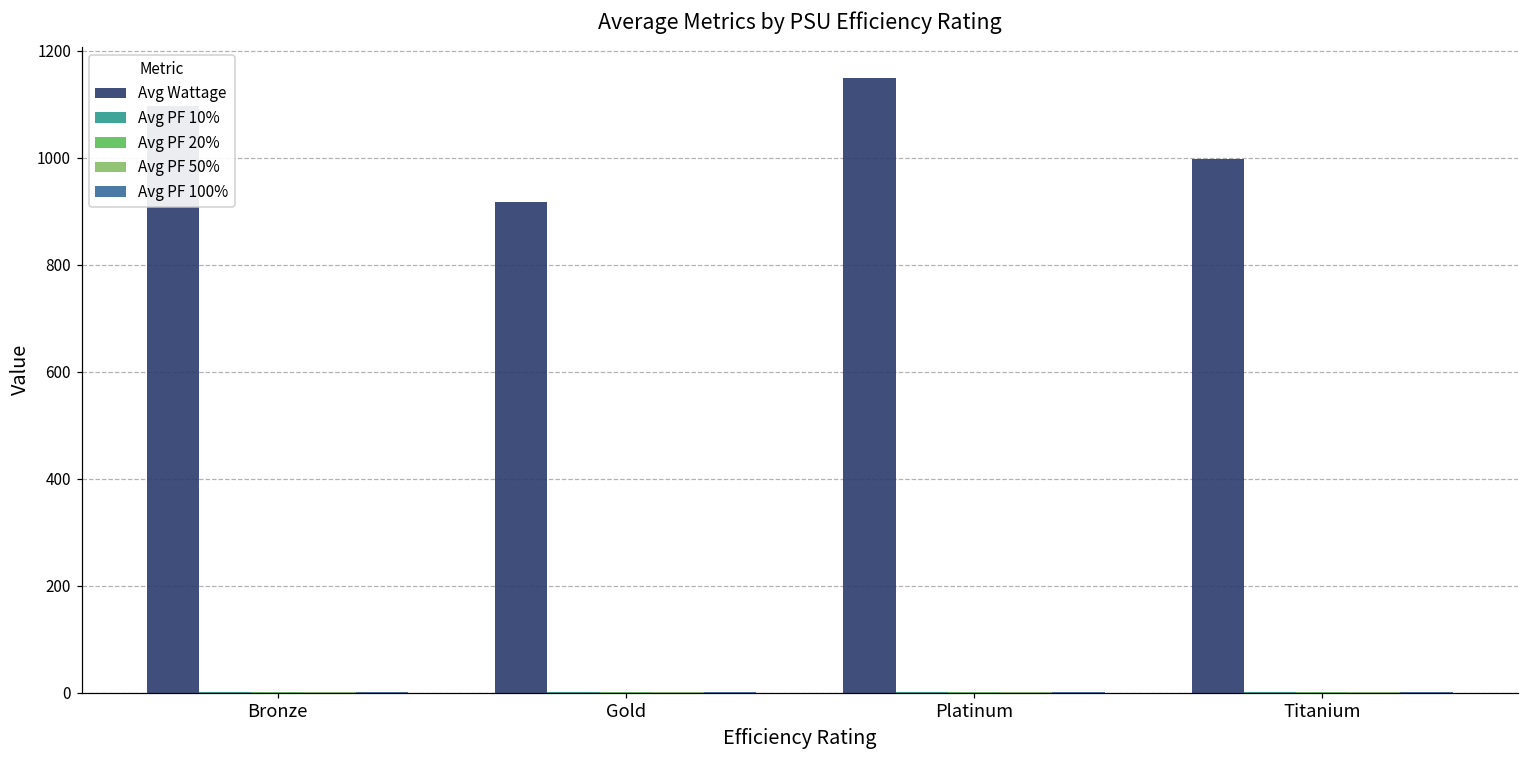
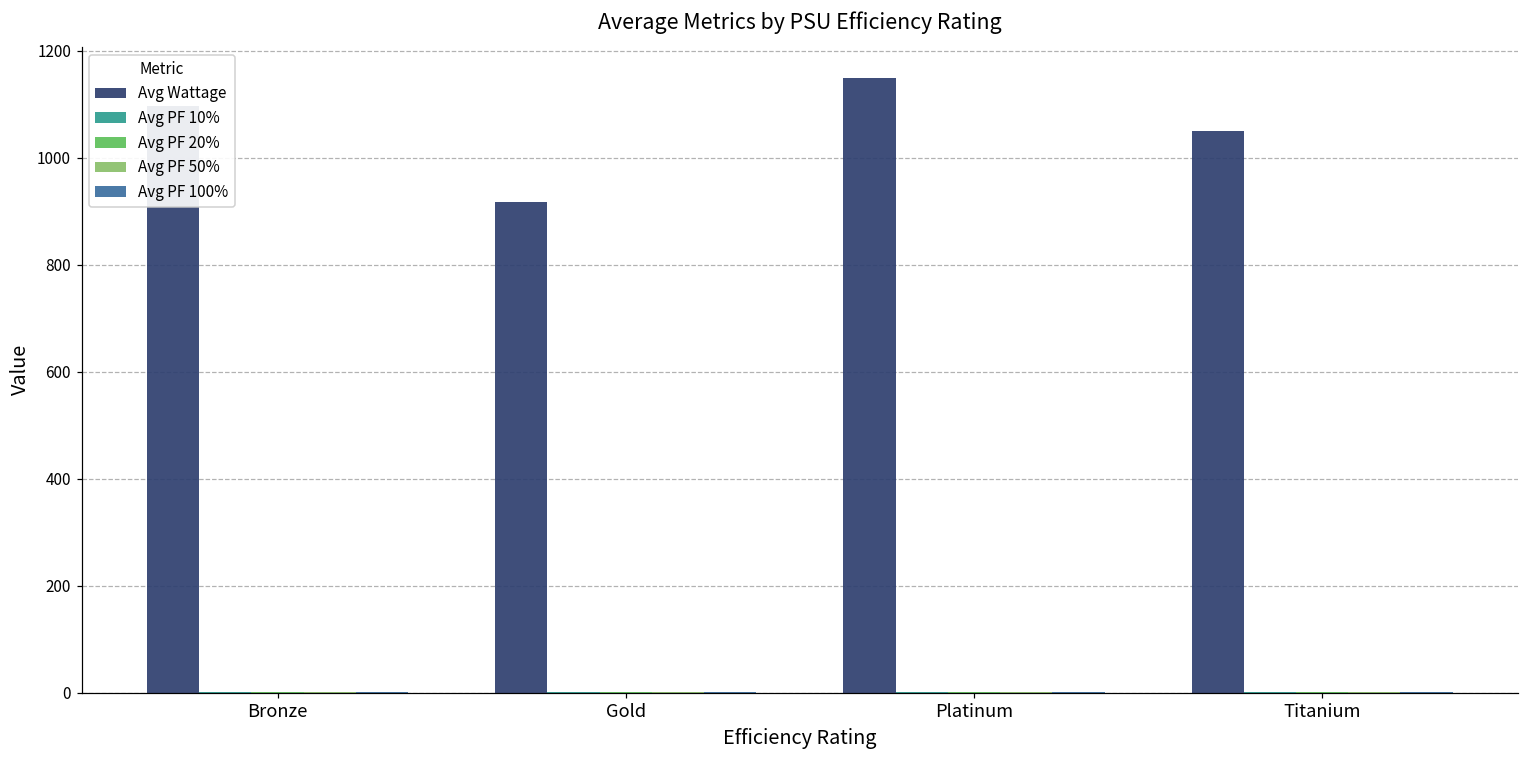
  {
    "Avg Wattage": {
      "Gold": 920,
      "Platinum": 1150,
-     "Titanium": 1000
+     "Titanium": 1050
    }
  }
